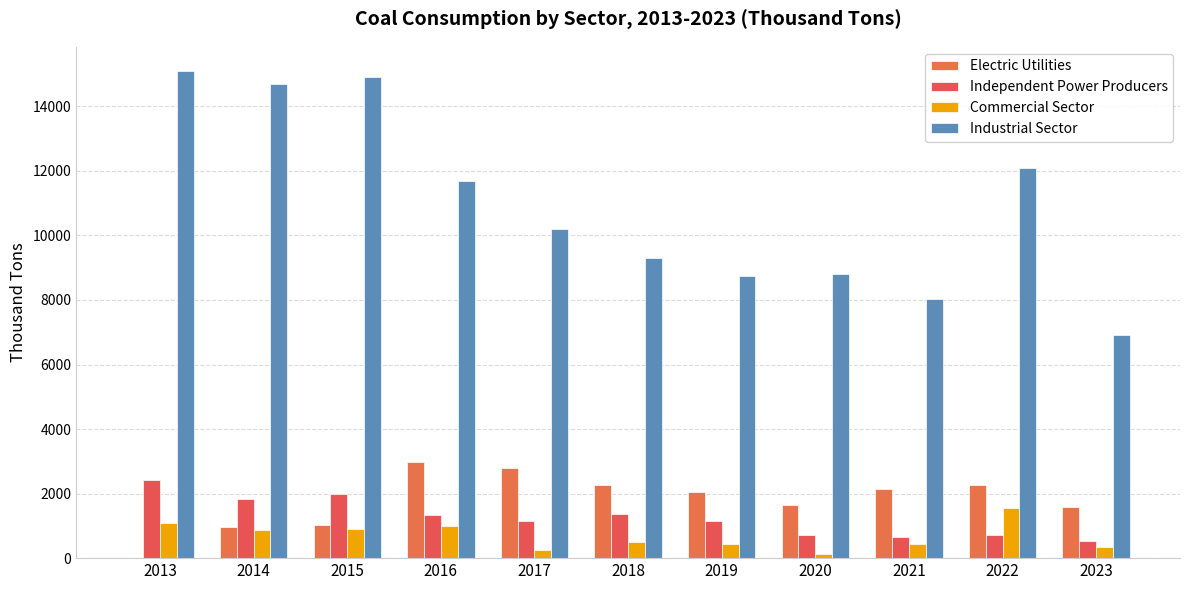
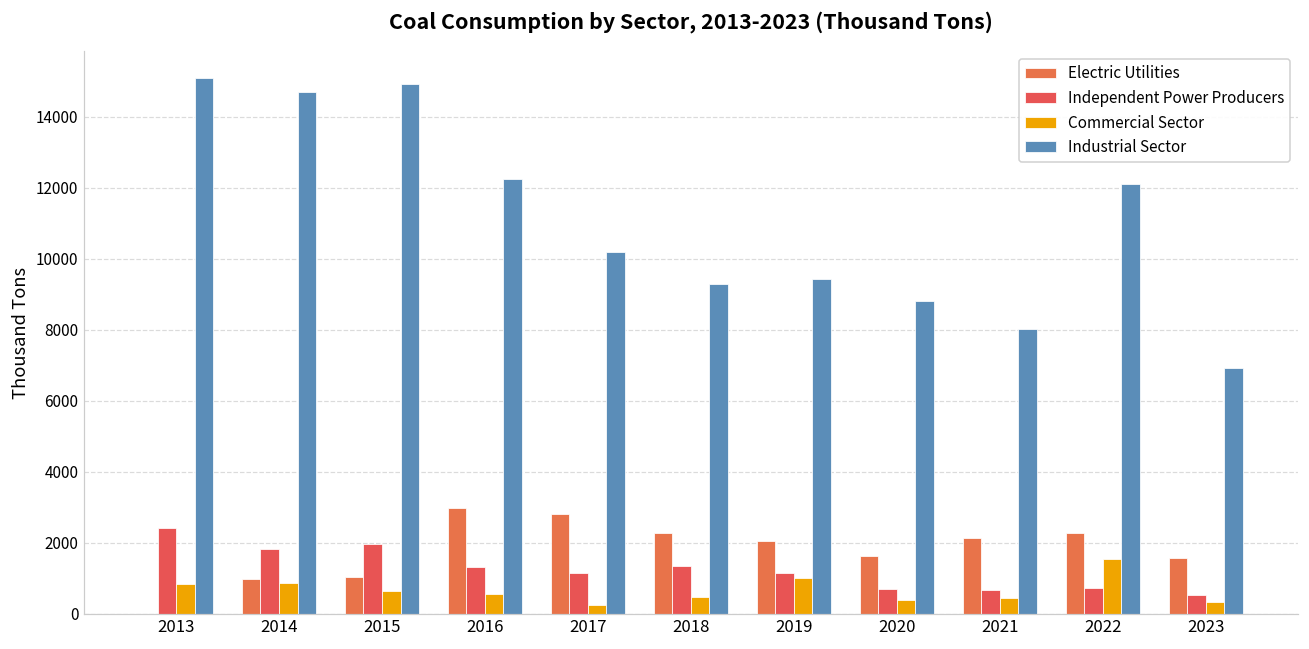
  {
    "Commercial Sector": {
-     "2013": 1100,
+     "2013": 800,
      "2014": 900,
-     "2015": 900,
-     "2016": 1000,
+     "2015": 600,
+     "2016": 600,
      "2017": 300,
      "2018": 500,
-     "2019": 400,
-     "2020": 100,
+     "2019": 1000,
+     "2020": 400,
      "2021": 400,
      "2022": 1600,
      "2023": 300
    },
    "Industrial Sector": {
      "2013": 15100,
      "2014": 14700,
      "2015": 14900,
-     "2016": 11700,
+     "2016": 12300,
      "2017": 10200,
      "2018": 9300,
-     "2019": 8700,
+     "2019": 9400,
      "2020": 8800,
      "2021": 8000,
      "2022": 12100,
      "2023": 6900
    }
  }
